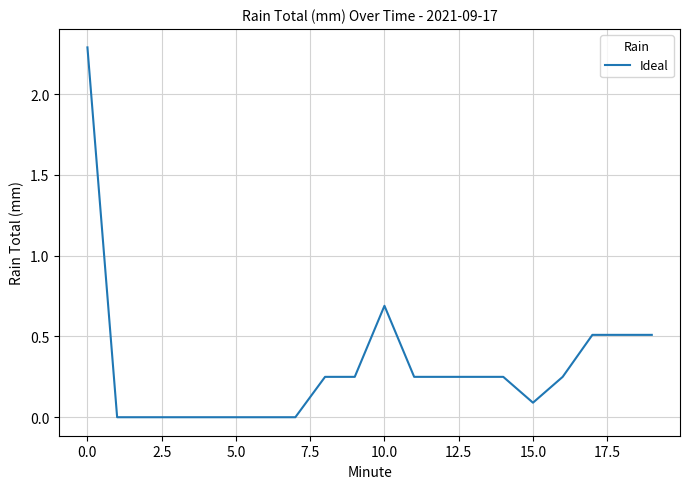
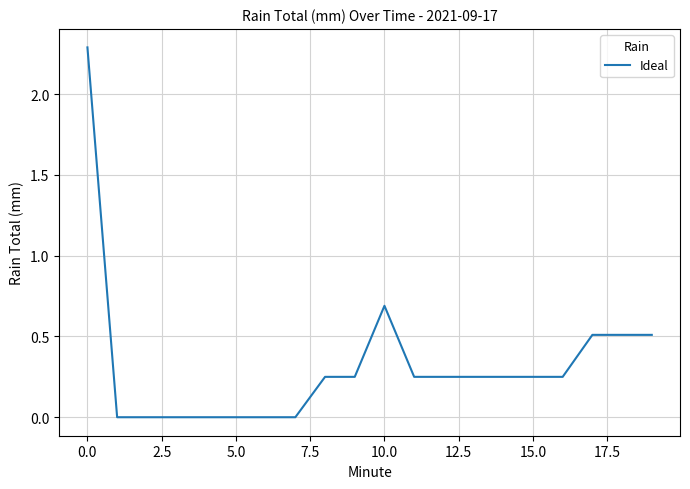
  {
    "0.0": 2.29,
    "5.0": 0.00,
    "10.0": 0.69,
-   "15.0": 0.09
+   "15.0": 0.25
  }
